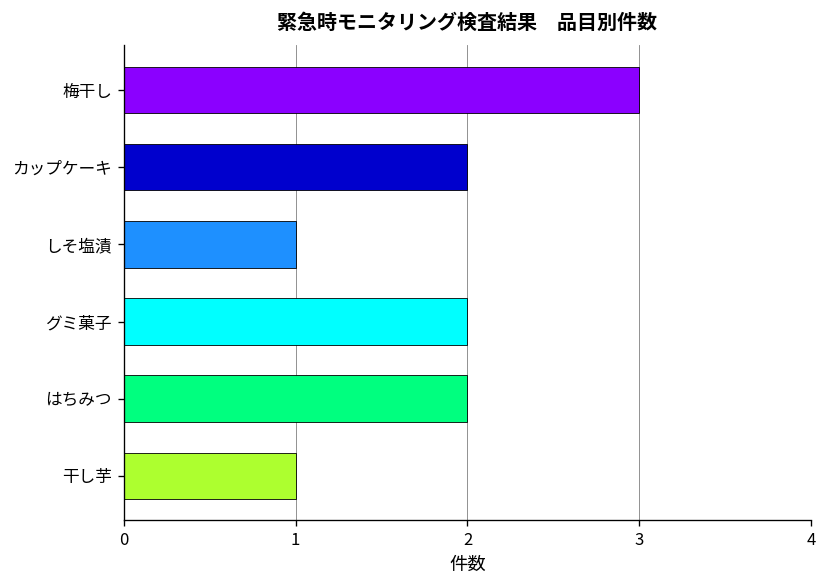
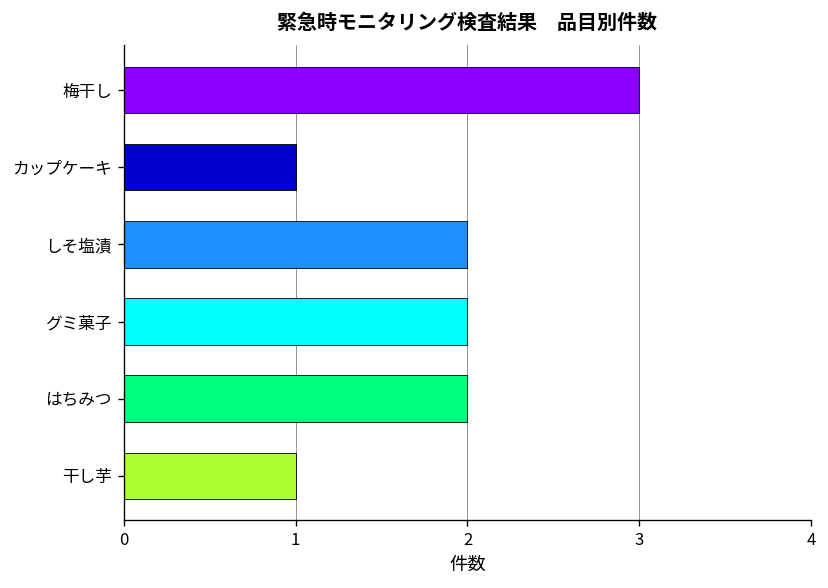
  {
    "梅干し": 3,
-   "カップケーキ": 2,
-   "しそ塩漬": 1,
+   "カップケーキ": 1,
+   "しそ塩漬": 2,
    "グミ菓子": 2,
    "はちみつ": 2,
    "干し芋": 1
  }
